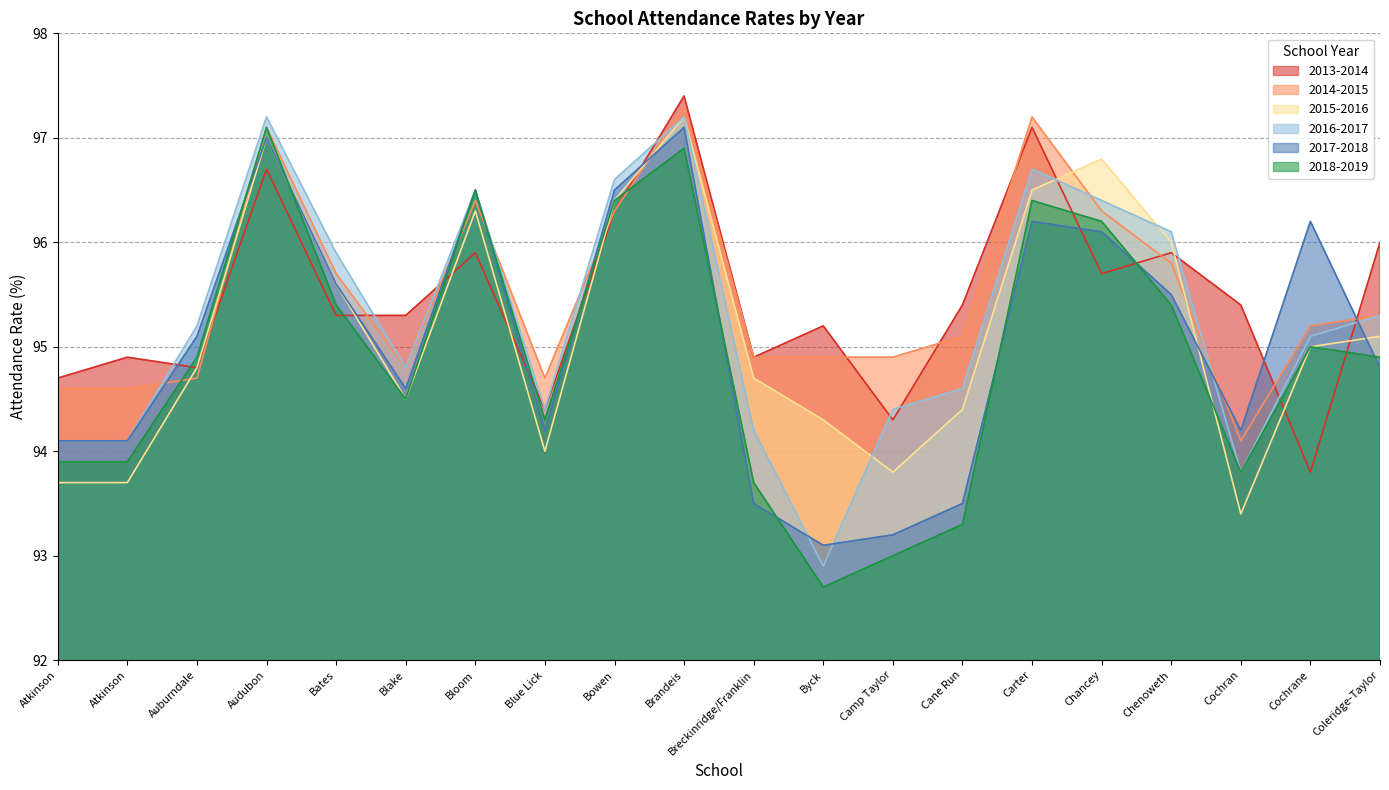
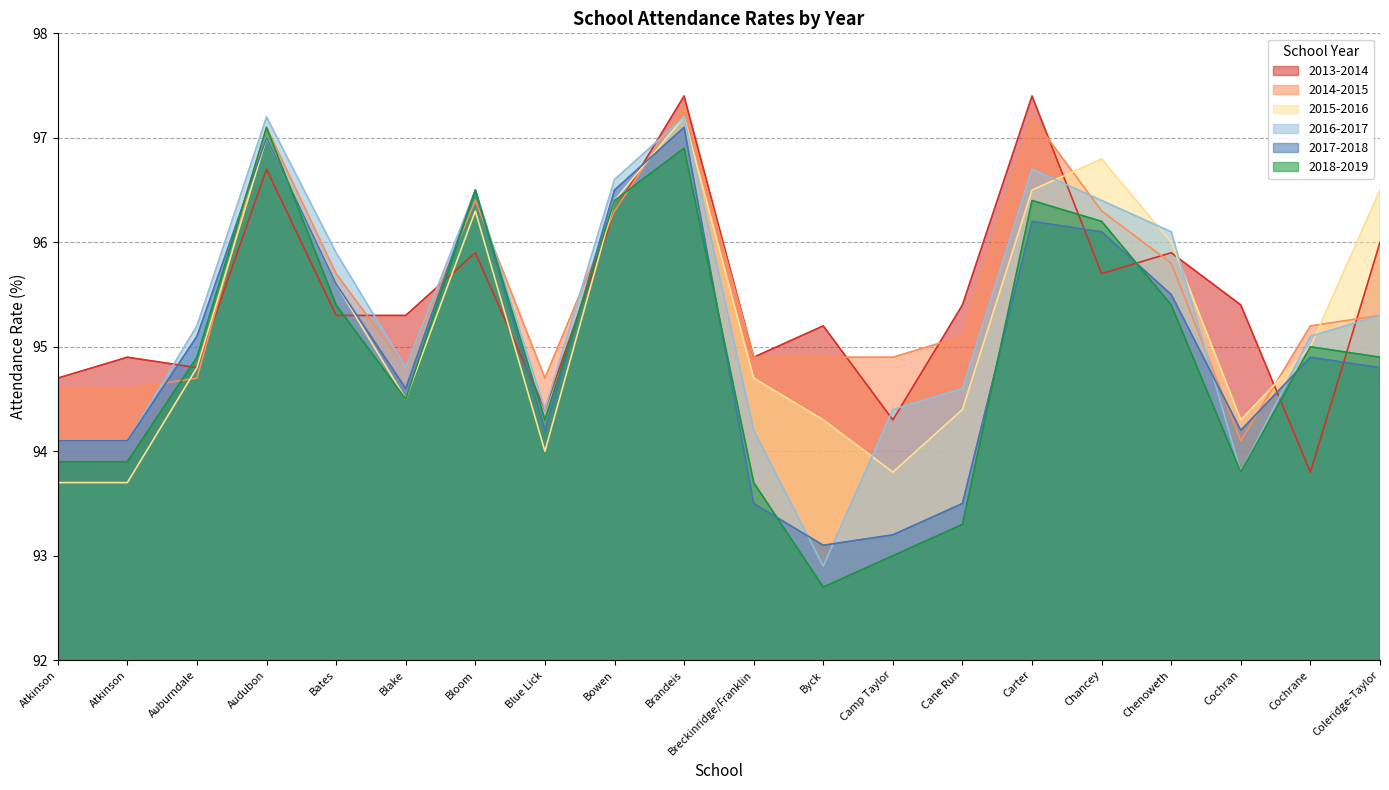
  {
    "2013-2014": {
      "Audubon": 96.7,
      "Bates": 95.3,
      "Blake": 95.3,
      "Bloom": 95.9,
      "Brandeis": 97.4,
      "Byck": 95.2,
      "Camp Taylor": 94.3,
      "Cane Run": 95.4,
-     "Carter": 97.1,
+     "Carter": 97.4,
      "Chancey": 95.7,
      "Chenoweth": 95.9,
      "Cochran": 95.4,
      "Cochrane": 93.8,
      "Coleridge-Taylor": 96.0
    },
    "2014-2015": {
      "Auburndale": 94.7,
      "Bates": 95.7,
      "Bloom": 96.4,
      "Blue Lick": 94.7,
      "Brandeis": 97.3,
      "Byck": 94.9,
      "Camp Taylor": 94.9,
      "Cane Run": 95.1,
      "Carter": 97.2,
      "Chancey": 96.3,
      "Chenoweth": 95.8,
      "Cochran": 94.1,
      "Cochrane": 95.2
    },
    "2015-2016": {
      "Bloom": 96.3,
      "Blue Lick": 94.0,
      "Breckinridge/Franklin": 94.7,
      "Byck": 94.3,
      "Camp Taylor": 93.8,
      "Cane Run": 94.4,
      "Carter": 96.5,
      "Chancey": 96.8,
      "Chenoweth": 96.0,
-     "Cochran": 93.4,
-     "Coleridge-Taylor": 95.1
+     "Cochran": 94.3,
+     "Coleridge-Taylor": 96.5
    },
    "2016-2017": {
      "Auburndale": 95.2,
      "Audubon": 97.2,
      "Bates": 95.9,
      "Bowen": 96.6,
      "Breckinridge/Franklin": 94.2,
      "Byck": 92.9,
      "Camp Taylor": 94.4,
      "Cane Run": 94.6,
      "Carter": 96.7,
      "Chancey": 96.4,
      "Chenoweth": 96.1,
      "Cochrane": 95.1
    },
    "2017-2018": {
      "Auburndale": 95.1,
      "Blake": 94.6,
      "Blue Lick": 94.2,
      "Bowen": 96.5,
      "Brandeis": 97.1,
      "Breckinridge/Franklin": 93.5,
      "Byck": 93.1,
      "Camp Taylor": 93.2,
      "Cane Run": 93.5,
      "Carter": 96.2,
      "Chancey": 96.1,
      "Chenoweth": 95.5,
      "Cochran": 94.2,
-     "Cochrane": 96.2,
+     "Cochrane": 94.9,
      "Coleridge-Taylor": 94.8
    },
    "2018-2019": {
      "Auburndale": 94.9,
      "Bates": 95.4,
      "Blue Lick": 94.3,
      "Brandeis": 96.9,
      "Breckinridge/Franklin": 93.7,
      "Byck": 92.7,
      "Camp Taylor": 93.0,
      "Cane Run": 93.3,
      "Carter": 96.4,
      "Chancey": 96.2,
      "Chenoweth": 95.4,
      "Coleridge-Taylor": 94.9
    }
  }
